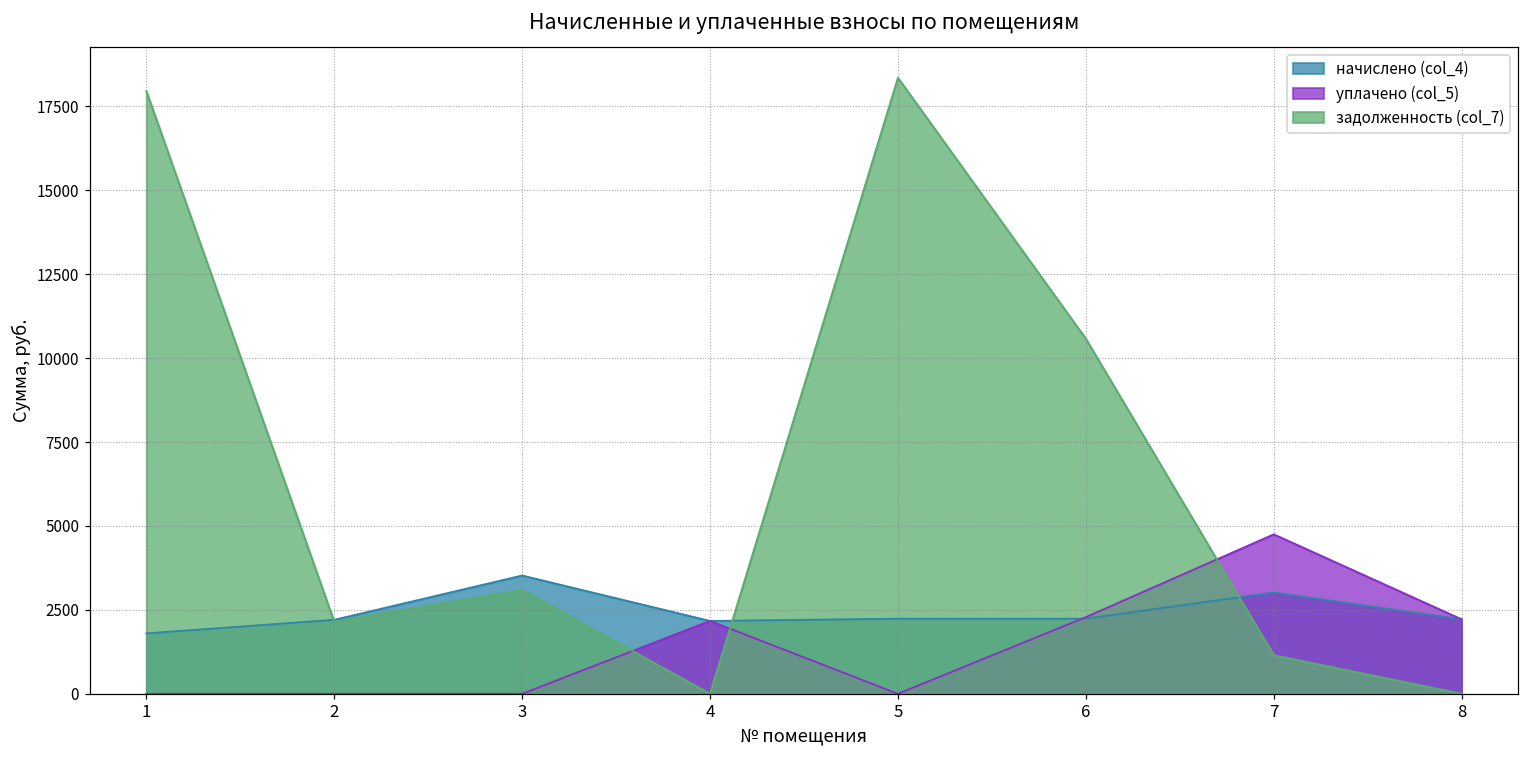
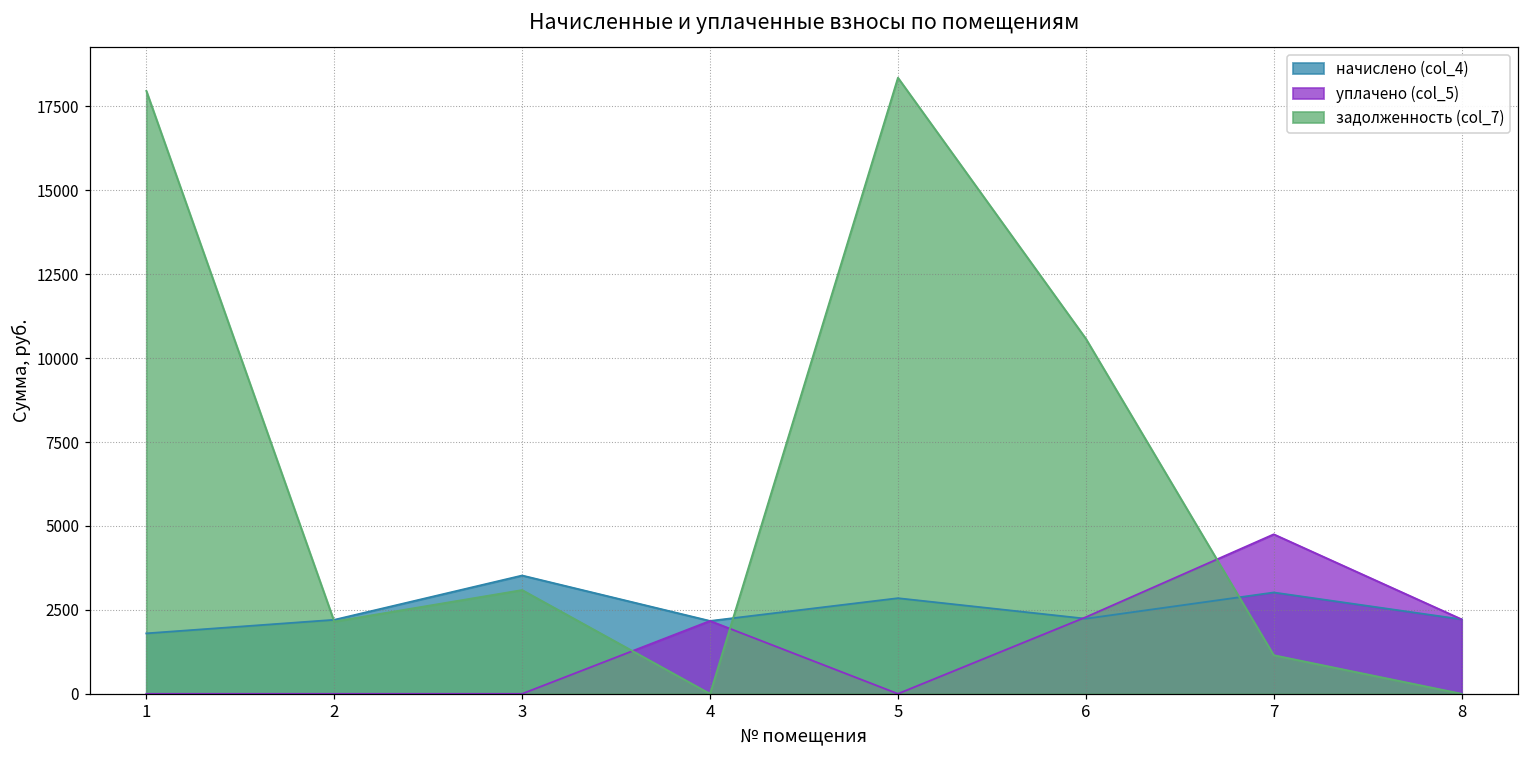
  {
    "начислено (col_4)": {
      "1": 1800,
      "3": 3500,
-     "5": 2200,
+     "5": 2800,
      "7": 3000
    },
    "уплачено (col_5)": {
      "1": 0,
      "2": 0,
      "3": 0,
      "5": 0,
      "7": 4800
    },
    "задолженность (col_7)": {
      "1": 18000,
      "3": 3100,
      "4": 0,
      "5": 18400,
      "6": 10600,
      "7": 1100,
      "8": 0
    }
  }
